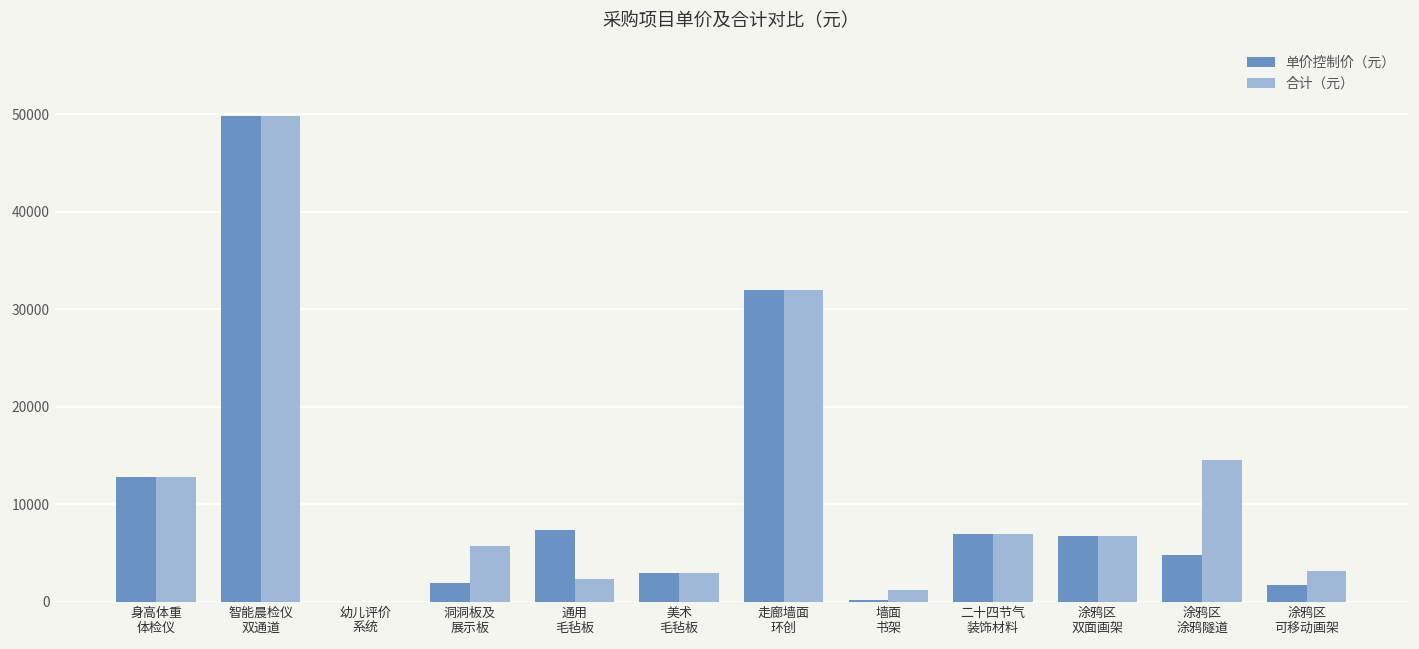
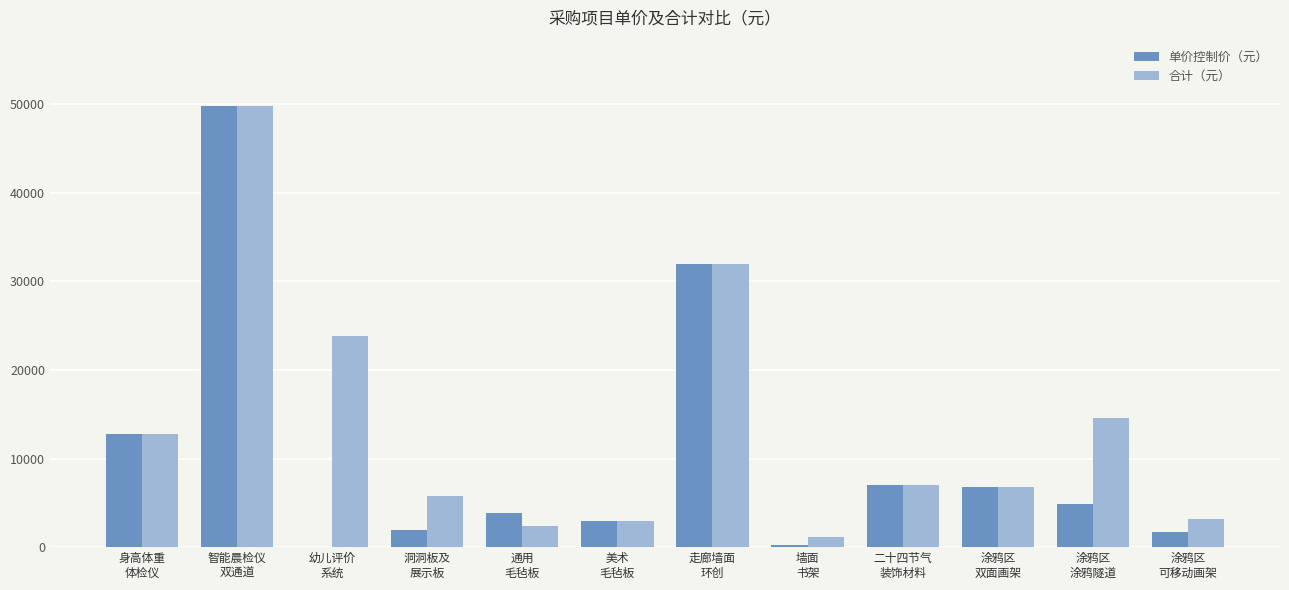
  {
    "单价控制价（元）": {
      "身高体重 体检仪": 13000,
      "智能晨检仪 双通道": 50000,
      "幼儿评价 系统": 0,
      "洞洞板及 展示板": 2000,
-     "通用 毛毡板": 7000,
+     "通用 毛毡板": 4000,
      "美术 毛毡板": 3000,
      "走廊墙面 环创": 32000,
      "二十四节气 装饰材料": 7000,
      "涂鸦区 双面画架": 7000,
      "涂鸦区 涂鸦隧道": 5000,
      "涂鸦区 可移动画架": 2000
    },
    "合计（元）": {
      "身高体重 体检仪": 13000,
      "智能晨检仪 双通道": 50000,
-     "幼儿评价 系统": 0,
+     "幼儿评价 系统": 24000,
      "洞洞板及 展示板": 6000,
      "通用 毛毡板": 2000,
      "美术 毛毡板": 3000,
      "走廊墙面 环创": 32000,
      "墙面 书架": 1000,
      "二十四节气 装饰材料": 7000,
      "涂鸦区 双面画架": 7000,
      "涂鸦区 涂鸦隧道": 15000,
      "涂鸦区 可移动画架": 3000
    }
  }
